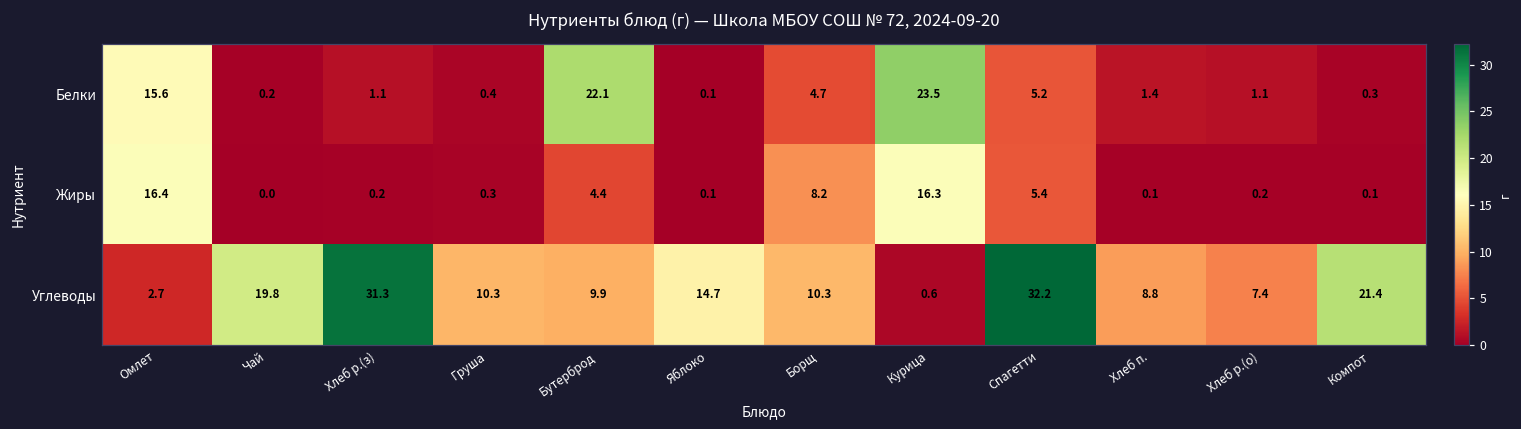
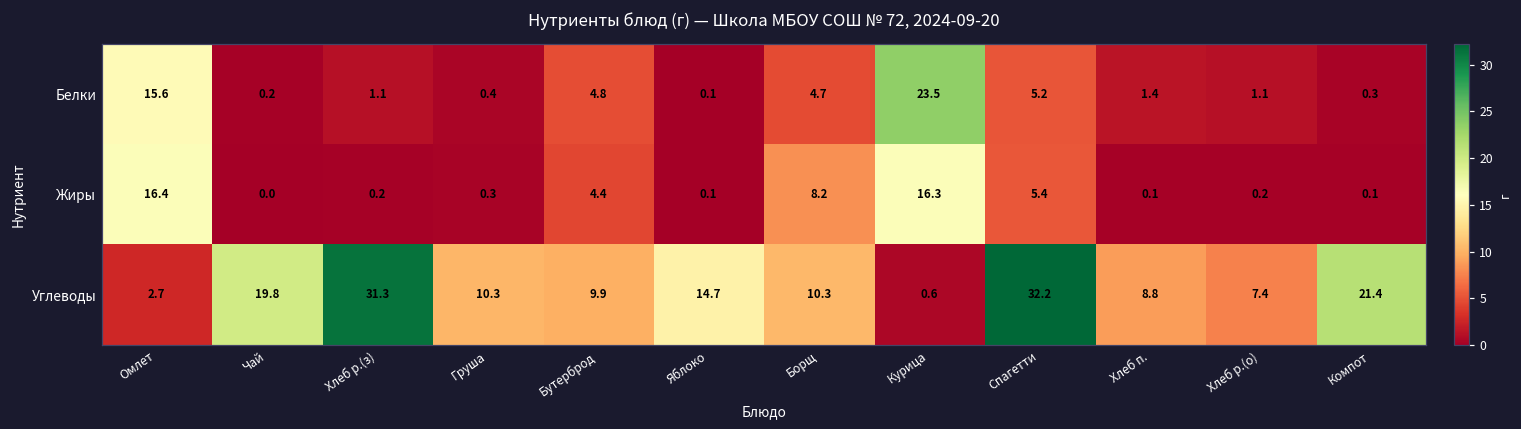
  {
    "Белки": {
      "Омлет": 15.6,
      "Чай": 0.2,
      "Хлеб р.(з)": 1.1,
      "Груша": 0.4,
-     "Бутерброд": 22.1,
+     "Бутерброд": 4.8,
      "Яблоко": 0.1,
      "Борщ": 4.7,
      "Курица": 23.5,
      "Спагетти": 5.2,
      "Хлеб п.": 1.4,
      "Хлеб р.(о)": 1.1,
      "Компот": 0.3
    },
    "Жиры": {
      "Омлет": 16.4,
      "Чай": 0.0,
      "Хлеб р.(з)": 0.2,
      "Груша": 0.3,
      "Бутерброд": 4.4,
      "Яблоко": 0.1,
      "Борщ": 8.2,
      "Курица": 16.3,
      "Спагетти": 5.4,
      "Хлеб п.": 0.1,
      "Хлеб р.(о)": 0.2,
      "Компот": 0.1
    },
    "Углеводы": {
      "Омлет": 2.7,
      "Чай": 19.8,
      "Хлеб р.(з)": 31.3,
      "Груша": 10.3,
      "Бутерброд": 9.9,
      "Яблоко": 14.7,
      "Борщ": 10.3,
      "Курица": 0.6,
      "Спагетти": 32.2,
      "Хлеб п.": 8.8,
      "Хлеб р.(о)": 7.4,
      "Компот": 21.4
    }
  }
